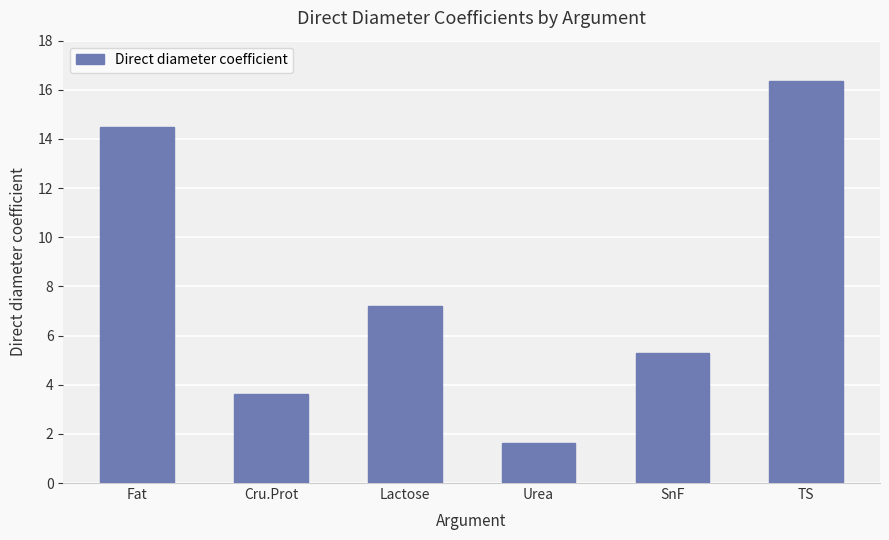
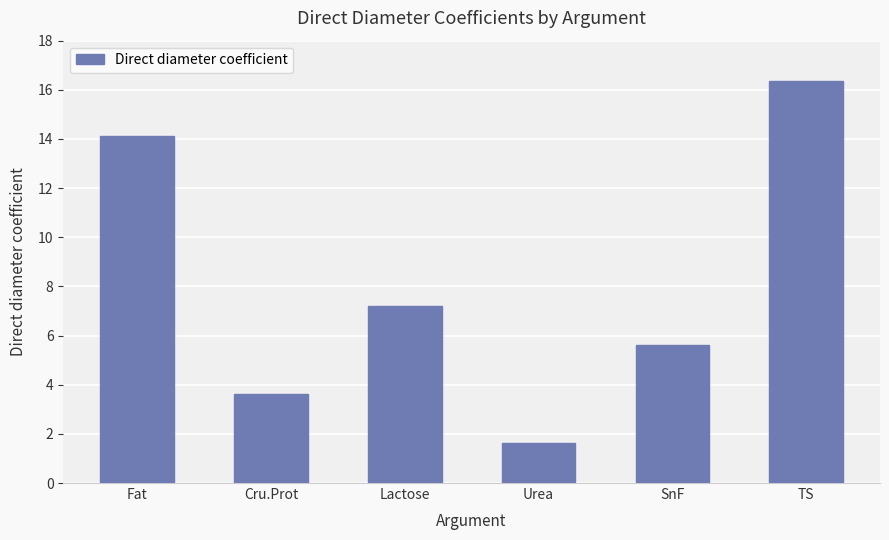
  {
-   "Fat": 14.5,
+   "Fat": 14.1,
    "Cru.Prot": 3.6,
    "Lactose": 7.2,
    "Urea": 1.6,
-   "SnF": 5.3,
+   "SnF": 5.6,
    "TS": 16.4
  }
